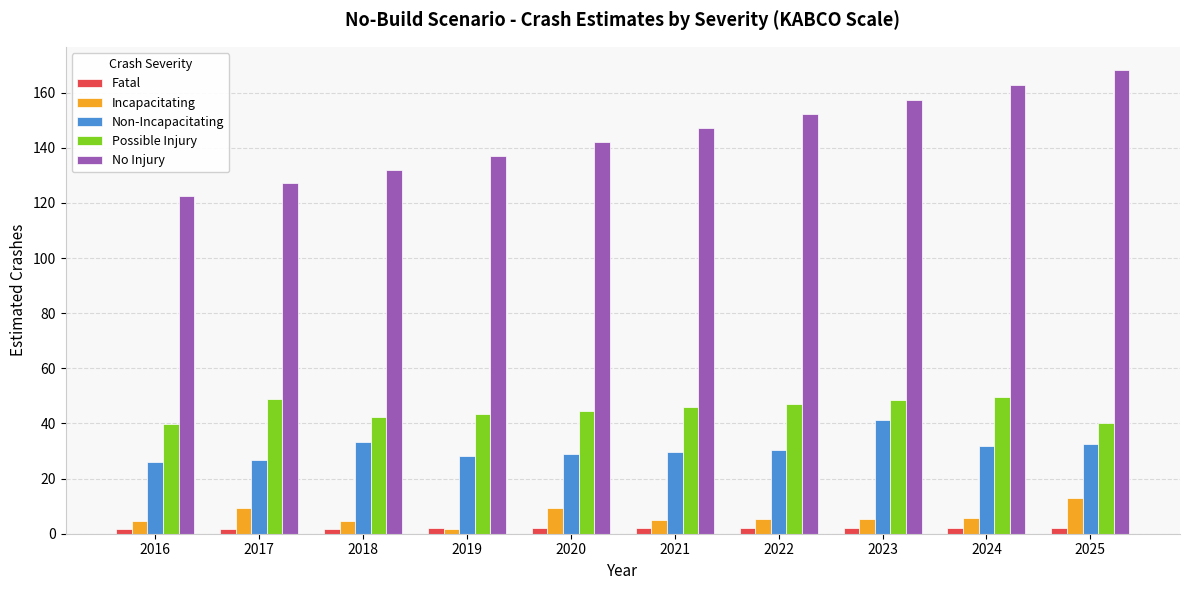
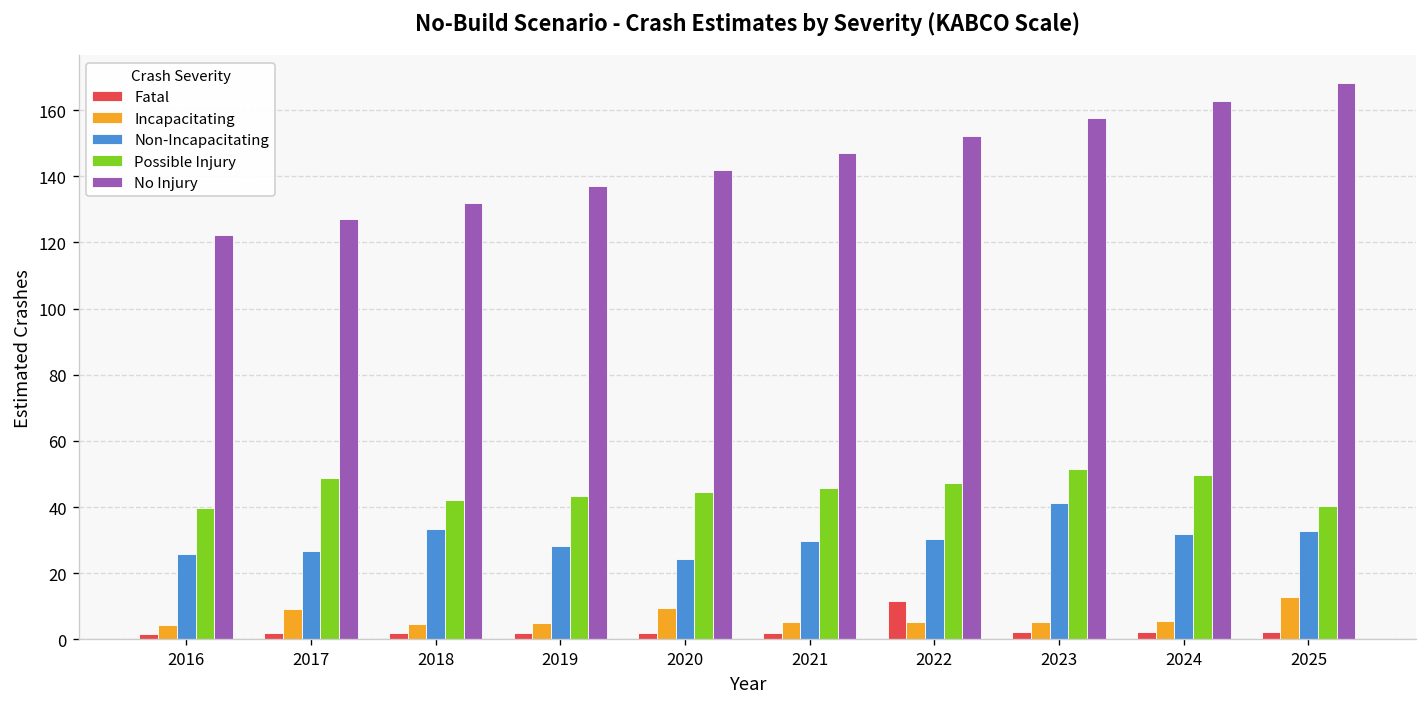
  {
    "Fatal": {
      "2016": 2,
      "2017": 2,
      "2018": 2,
      "2019": 2,
      "2020": 2,
      "2021": 2,
-     "2022": 2,
+     "2022": 12,
      "2023": 2,
      "2024": 2,
      "2025": 2
    },
    "Incapacitating": {
      "2016": 4,
      "2017": 9,
      "2018": 5,
-     "2019": 2,
+     "2019": 5,
      "2020": 9,
      "2021": 5,
      "2022": 5,
      "2023": 5,
      "2024": 6,
      "2025": 13
    },
    "Non-Incapacitating": {
      "2016": 26,
      "2017": 27,
      "2018": 33,
      "2019": 28,
-     "2020": 29,
+     "2020": 24,
      "2021": 30,
      "2022": 30,
      "2023": 41,
      "2024": 32,
      "2025": 33
    },
    "Possible Injury": {
      "2016": 40,
      "2017": 49,
      "2018": 42,
      "2019": 43,
      "2020": 45,
      "2021": 46,
      "2022": 47,
-     "2023": 48,
+     "2023": 52,
      "2024": 50,
      "2025": 40
    },
    "No Injury": {
      "2016": 122,
      "2017": 127,
      "2018": 132,
      "2019": 137,
      "2020": 142,
      "2021": 147,
      "2022": 152,
      "2023": 157,
      "2024": 163,
      "2025": 168
    }
  }
